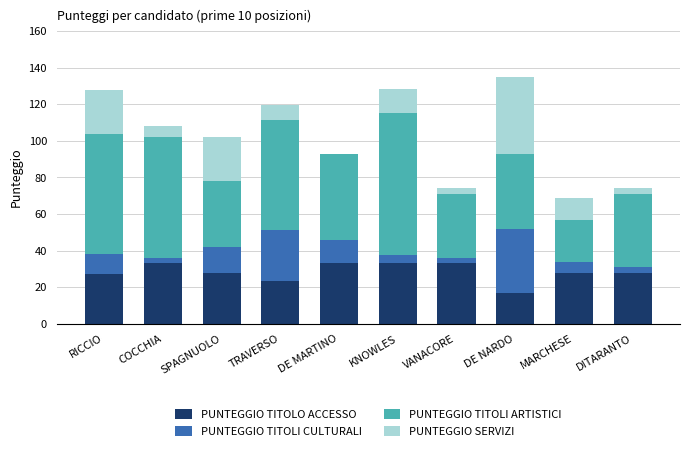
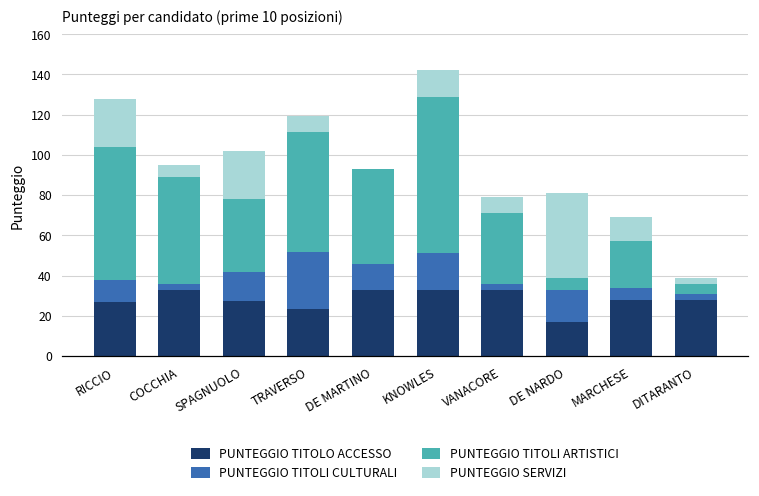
  {
    "PUNTEGGIO TITOLO ACCESSO": {
      "RICCIO": 27,
      "COCCHIA": 33,
      "SPAGNUOLO": 28,
      "TRAVERSO": 24,
      "DE MARTINO": 33,
      "KNOWLES": 33,
      "VANACORE": 33,
      "DE NARDO": 17,
      "MARCHESE": 28,
      "DITARANTO": 28
    },
    "PUNTEGGIO TITOLI CULTURALI": {
      "RICCIO": 11,
      "COCCHIA": 3,
      "SPAGNUOLO": 15,
      "TRAVERSO": 28,
      "DE MARTINO": 13,
-     "KNOWLES": 5,
+     "KNOWLES": 18,
      "VANACORE": 3,
-     "DE NARDO": 35,
+     "DE NARDO": 16,
      "MARCHESE": 6,
      "DITARANTO": 3
    },
    "PUNTEGGIO TITOLI ARTISTICI": {
      "RICCIO": 66,
-     "COCCHIA": 66,
+     "COCCHIA": 53,
      "SPAGNUOLO": 36,
      "TRAVERSO": 60,
      "DE MARTINO": 47,
      "KNOWLES": 78,
      "VANACORE": 35,
-     "DE NARDO": 41,
+     "DE NARDO": 6,
      "MARCHESE": 23,
-     "DITARANTO": 40
+     "DITARANTO": 5
    },
    "PUNTEGGIO SERVIZI": {
      "RICCIO": 24,
      "COCCHIA": 6,
      "SPAGNUOLO": 24,
      "TRAVERSO": 8,
      "DE MARTINO": 0,
      "KNOWLES": 13,
-     "VANACORE": 3,
+     "VANACORE": 8,
      "DE NARDO": 42,
      "MARCHESE": 12,
      "DITARANTO": 3
    }
  }
